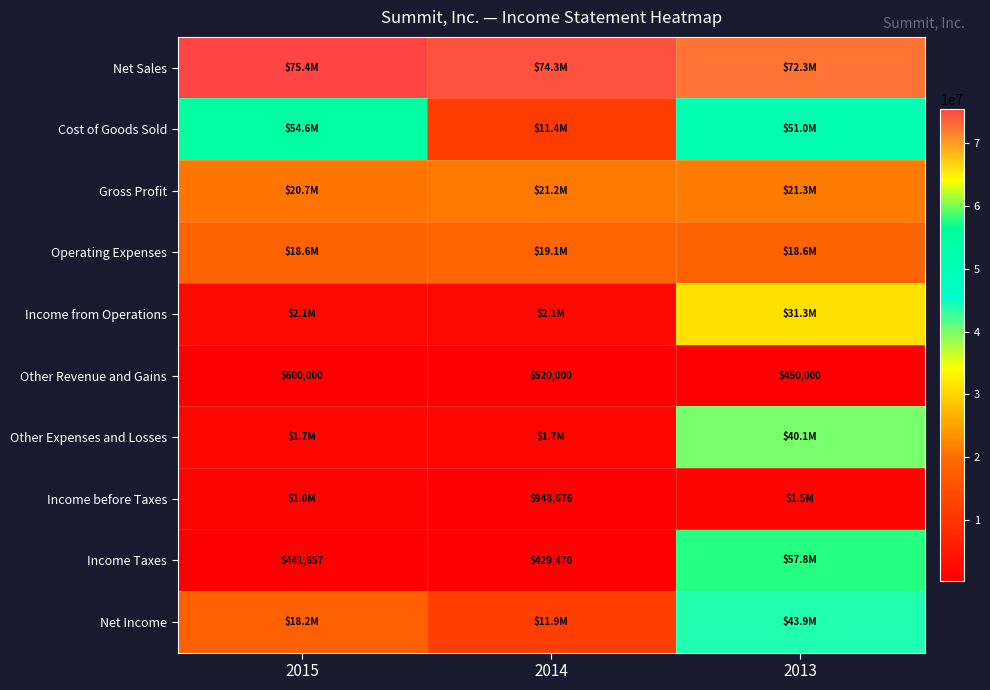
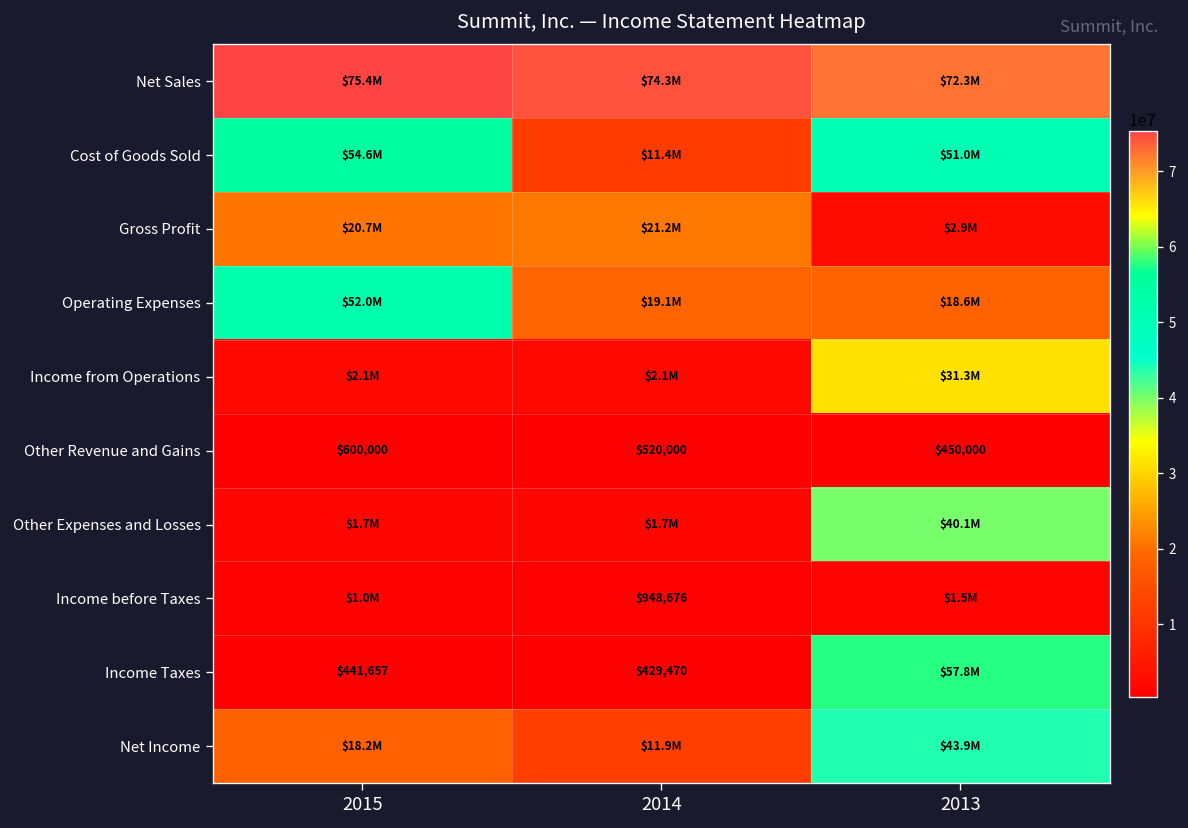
  {
    "Net Sales": {
      "2015": "$75.4M",
      "2014": "$74.3M",
      "2013": "$72.3M"
    },
    "Cost of Goods Sold": {
      "2015": "$54.6M",
      "2014": "$11.4M",
      "2013": "$51.0M"
    },
    "Gross Profit": {
      "2015": "$20.7M",
      "2014": "$21.2M",
-     "2013": "$21.3M"
+     "2013": "$2.9M"
    },
    "Operating Expenses": {
-     "2015": "$18.6M",
+     "2015": "$52.0M",
      "2014": "$19.1M",
      "2013": "$18.6M"
    },
    "Income from Operations": {
      "2015": "$2.1M",
      "2014": "$2.1M",
      "2013": "$31.3M"
    },
    "Other Revenue and Gains": {
      "2015": "$600,000",
      "2014": "$520,000",
      "2013": "$450,000"
    },
    "Other Expenses and Losses": {
      "2015": "$1.7M",
      "2014": "$1.7M",
      "2013": "$40.1M"
    },
    "Income before Taxes": {
      "2015": "$1.0M",
      "2014": "$948,676",
      "2013": "$1.5M"
    },
    "Income Taxes": {
      "2015": "$441,657",
      "2014": "$429,470",
      "2013": "$57.8M"
    },
    "Net Income": {
      "2015": "$18.2M",
      "2014": "$11.9M",
      "2013": "$43.9M"
    }
  }
